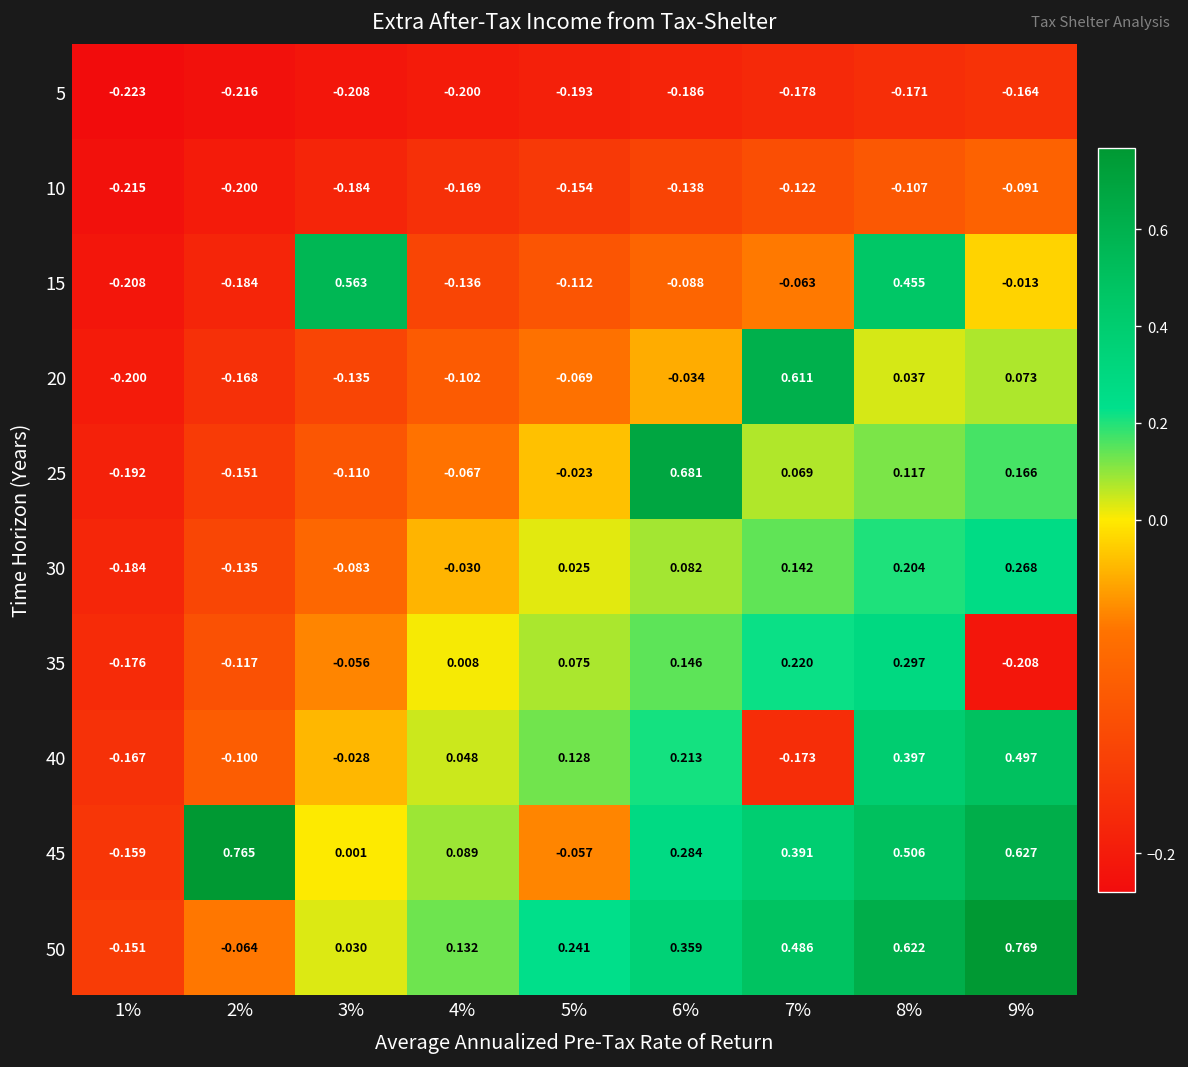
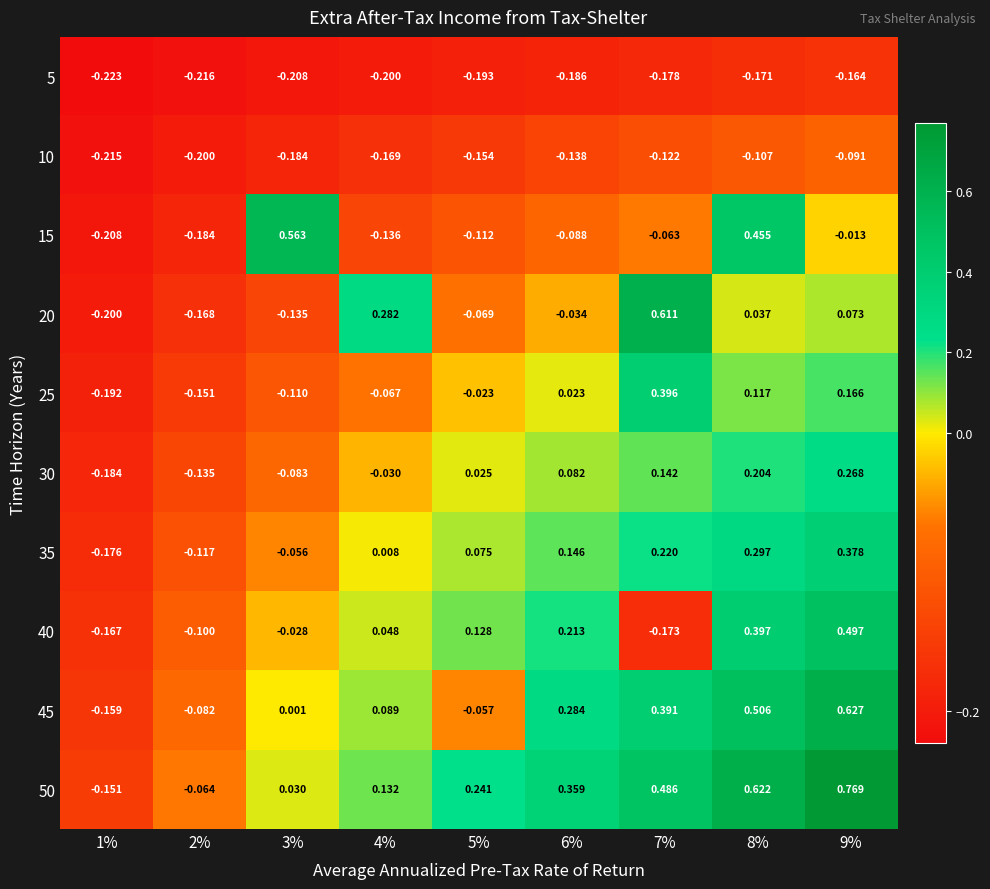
  {
    "5": {
      "1%": -0.223,
      "2%": -0.216,
      "3%": -0.208,
      "4%": -0.200,
      "5%": -0.193,
      "6%": -0.186,
      "7%": -0.178,
      "8%": -0.171,
      "9%": -0.164
    },
    "10": {
      "1%": -0.215,
      "2%": -0.200,
      "3%": -0.184,
      "4%": -0.169,
      "5%": -0.154,
      "6%": -0.138,
      "7%": -0.122,
      "8%": -0.107,
      "9%": -0.091
    },
    "15": {
      "1%": -0.208,
      "2%": -0.184,
      "3%": 0.563,
      "4%": -0.136,
      "5%": -0.112,
      "6%": -0.088,
      "7%": -0.063,
      "8%": 0.455,
      "9%": -0.013
    },
    "20": {
      "1%": -0.200,
      "2%": -0.168,
      "3%": -0.135,
-     "4%": -0.102,
+     "4%": 0.282,
      "5%": -0.069,
      "6%": -0.034,
      "7%": 0.611,
      "8%": 0.037,
      "9%": 0.073
    },
    "25": {
      "1%": -0.192,
      "2%": -0.151,
      "3%": -0.110,
      "4%": -0.067,
      "5%": -0.023,
-     "6%": 0.681,
-     "7%": 0.069,
+     "6%": 0.023,
+     "7%": 0.396,
      "8%": 0.117,
      "9%": 0.166
    },
    "30": {
      "1%": -0.184,
      "2%": -0.135,
      "3%": -0.083,
      "4%": -0.030,
      "5%": 0.025,
      "6%": 0.082,
      "7%": 0.142,
      "8%": 0.204,
      "9%": 0.268
    },
    "35": {
      "1%": -0.176,
      "2%": -0.117,
      "3%": -0.056,
      "4%": 0.008,
      "5%": 0.075,
      "6%": 0.146,
      "7%": 0.220,
      "8%": 0.297,
-     "9%": -0.208
+     "9%": 0.378
    },
    "40": {
      "1%": -0.167,
      "2%": -0.100,
      "3%": -0.028,
      "4%": 0.048,
      "5%": 0.128,
      "6%": 0.213,
      "7%": -0.173,
      "8%": 0.397,
      "9%": 0.497
    },
    "45": {
      "1%": -0.159,
-     "2%": 0.765,
+     "2%": -0.082,
      "3%": 0.001,
      "4%": 0.089,
      "5%": -0.057,
      "6%": 0.284,
      "7%": 0.391,
      "8%": 0.506,
      "9%": 0.627
    },
    "50": {
      "1%": -0.151,
      "2%": -0.064,
      "3%": 0.030,
      "4%": 0.132,
      "5%": 0.241,
      "6%": 0.359,
      "7%": 0.486,
      "8%": 0.622,
      "9%": 0.769
    }
  }
